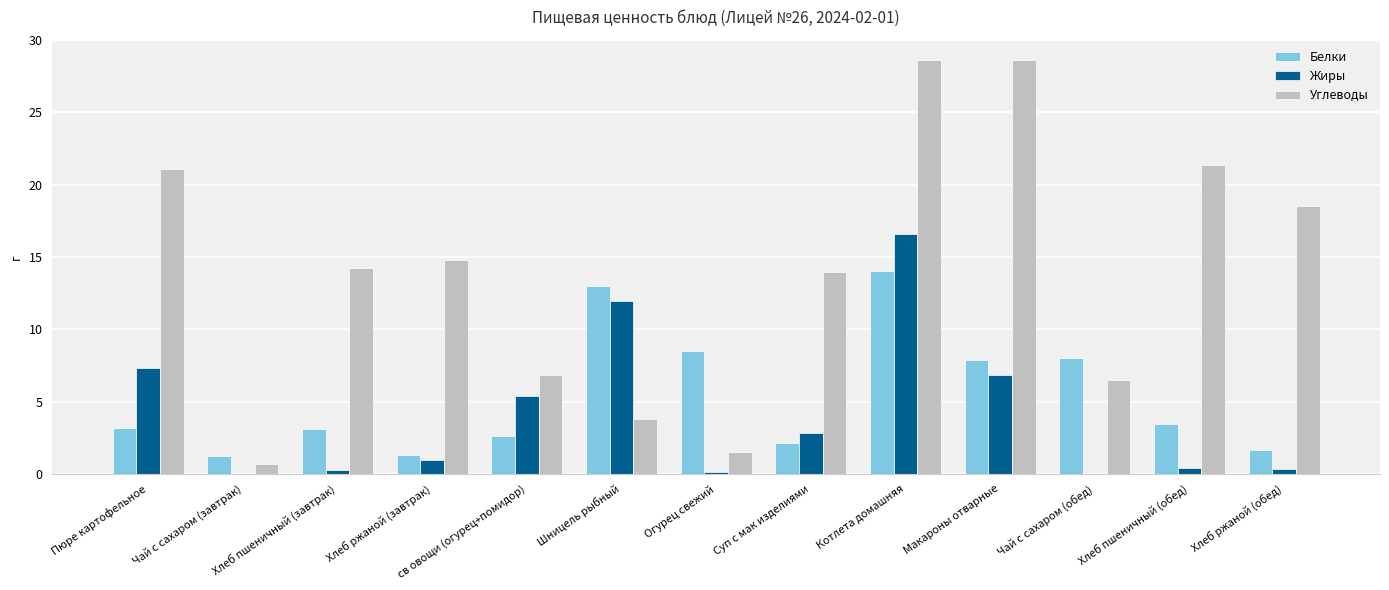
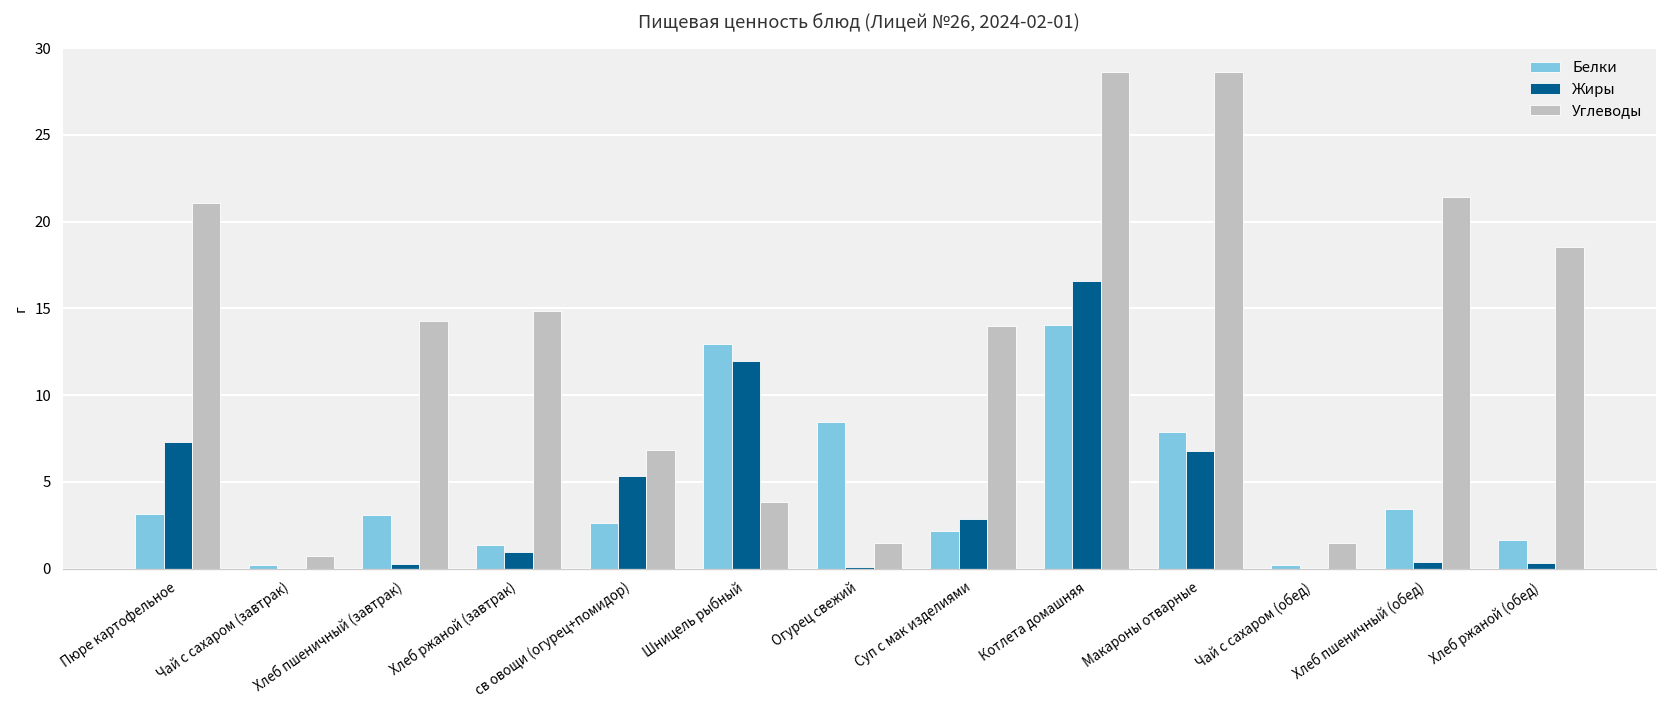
  {
    "Белки": {
      "Пюре картофельное": 3.2,
-     "Чай с сахаром (завтрак)": 1.2,
+     "Чай с сахаром (завтрак)": 0.2,
      "Хлеб пшеничный (завтрак)": 3.1,
      "Хлеб ржаной (завтрак)": 1.3,
      "св овощи (огурец+помидор)": 2.6,
      "Шницель рыбный": 13.0,
      "Огурец свежий": 8.5,
      "Суп с мак изделиями": 2.2,
      "Котлета домашняя": 14.1,
      "Макароны отварные": 7.9,
-     "Чай с сахаром (обед)": 8.0,
+     "Чай с сахаром (обед)": 0.2,
      "Хлеб пшеничный (обед)": 3.5,
      "Хлеб ржаной (обед)": 1.7
    },
    "Жиры": {
      "Пюре картофельное": 7.3,
      "Чай с сахаром (завтрак)": 0.0,
      "Хлеб пшеничный (завтрак)": 0.3,
      "Хлеб ржаной (завтрак)": 1.0,
      "св овощи (огурец+помидор)": 5.4,
      "Шницель рыбный": 12.0,
      "Суп с мак изделиями": 2.8,
      "Котлета домашняя": 16.6,
      "Макароны отварные": 6.8,
      "Чай с сахаром (обед)": 0.0,
      "Хлеб пшеничный (обед)": 0.4,
      "Хлеб ржаной (обед)": 0.3
    },
    "Углеводы": {
      "Пюре картофельное": 21.1,
      "Чай с сахаром (завтрак)": 0.7,
      "Хлеб пшеничный (завтрак)": 14.3,
      "Хлеб ржаной (завтрак)": 14.8,
      "св овощи (огурец+помидор)": 6.8,
      "Шницель рыбный": 3.8,
      "Огурец свежий": 1.5,
      "Суп с мак изделиями": 14.0,
      "Котлета домашняя": 28.6,
      "Макароны отварные": 28.6,
-     "Чай с сахаром (обед)": 6.5,
+     "Чай с сахаром (обед)": 1.5,
      "Хлеб пшеничный (обед)": 21.4,
      "Хлеб ржаной (обед)": 18.5
    }
  }
